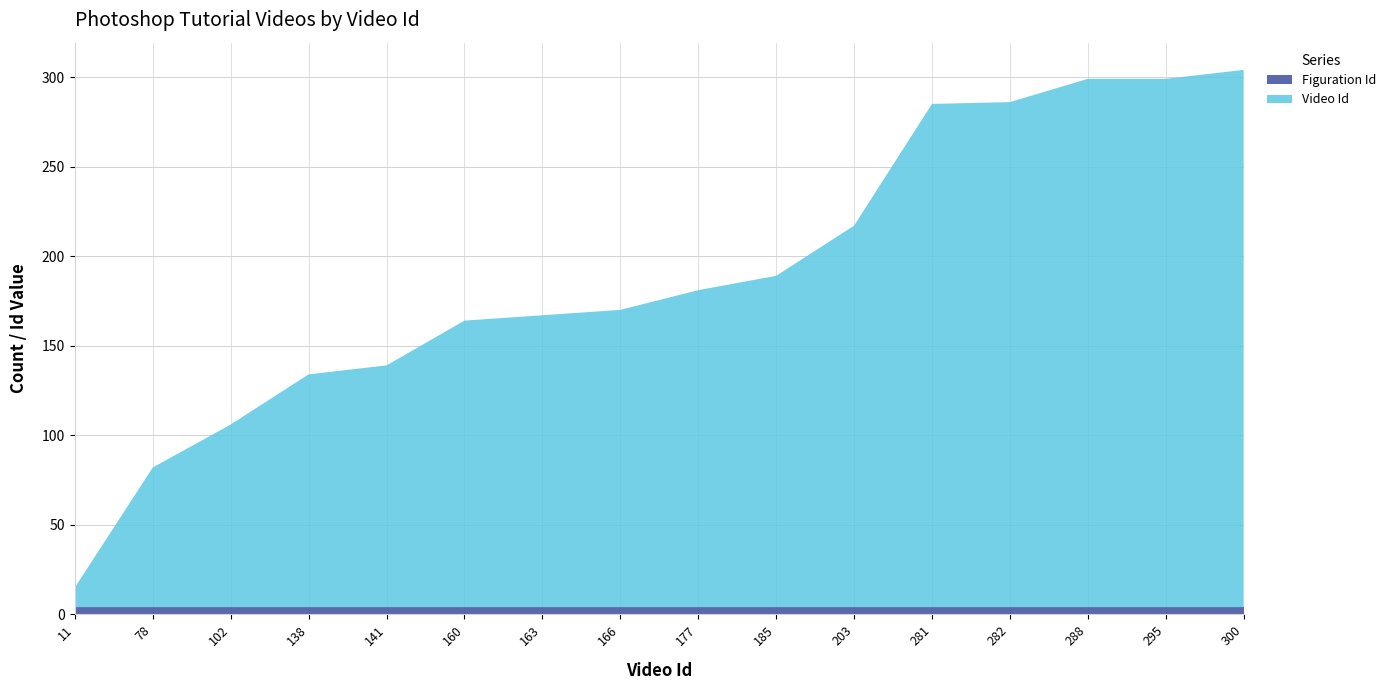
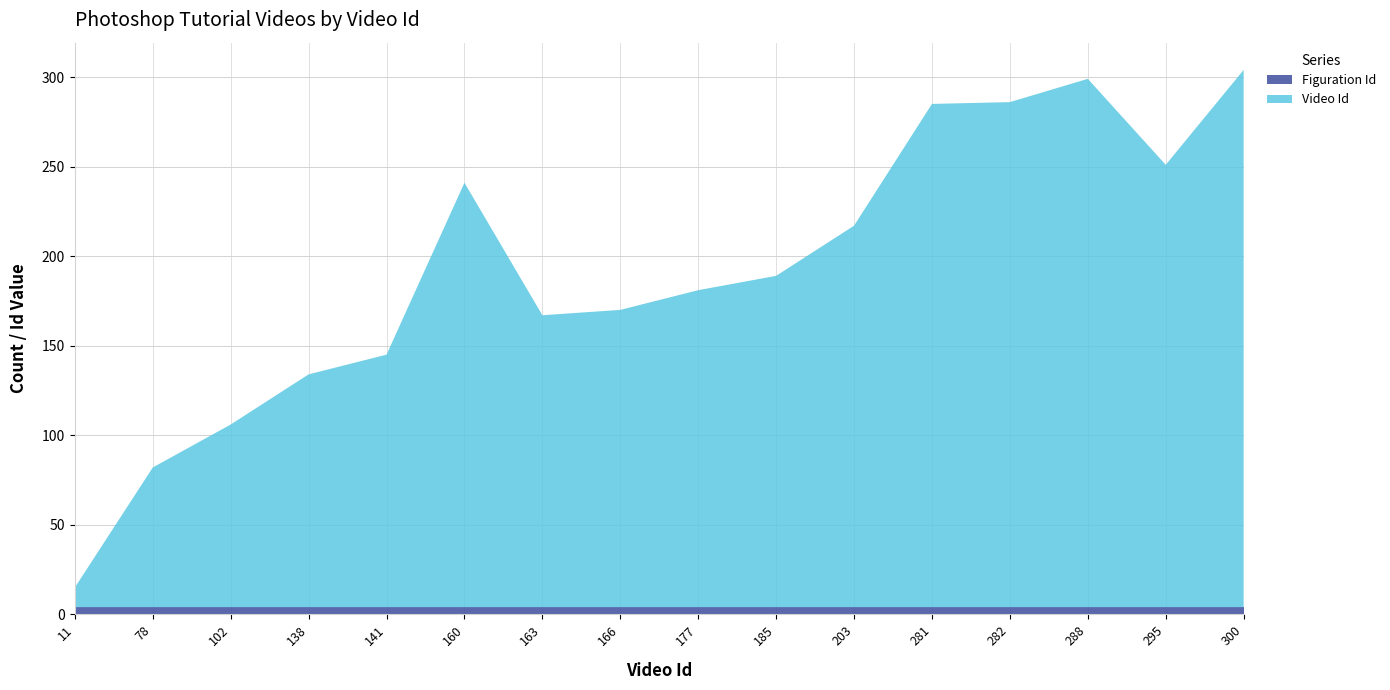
  {
    "Figuration Id": {
      "11": 4,
      "78": 4,
      "102": 4,
      "138": 4,
      "141": 4,
      "160": 4,
      "163": 4,
      "166": 4,
      "177": 4,
      "185": 4,
      "203": 4,
      "281": 4,
      "282": 4,
      "288": 4,
      "295": 4,
      "300": 4
    },
    "Video Id": {
      "11": 11,
      "78": 78,
      "102": 102,
      "138": 130,
-     "141": 135,
-     "160": 160,
+     "141": 141,
+     "160": 237,
      "163": 163,
      "166": 166,
      "177": 177,
      "185": 185,
      "203": 213,
      "281": 281,
      "282": 282,
      "288": 295,
-     "295": 295,
+     "295": 247,
      "300": 300
    }
  }
